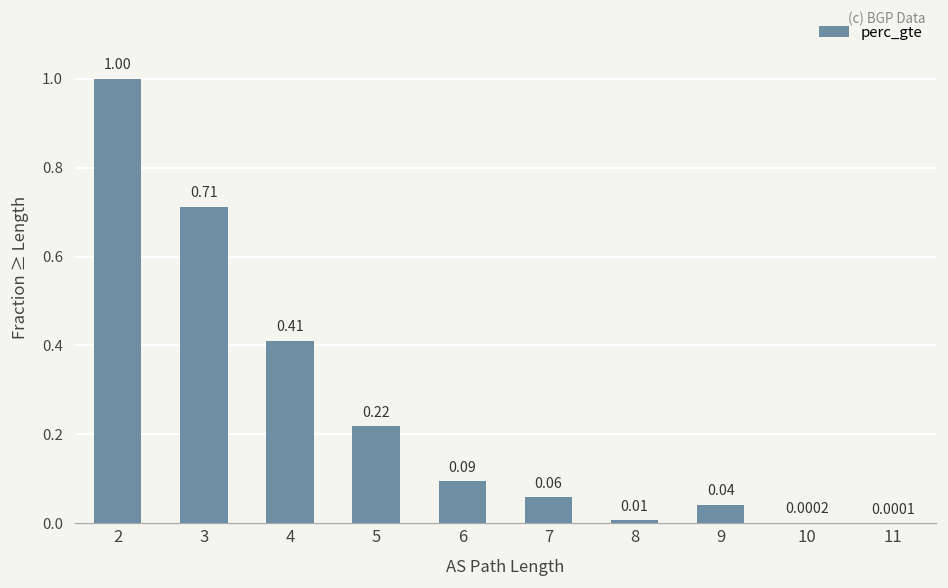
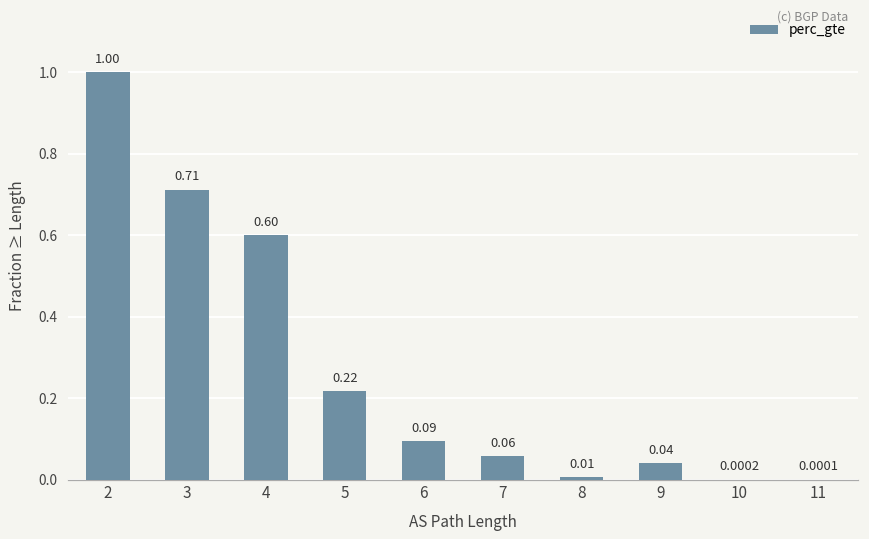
  {
    "2": 1.00,
    "3": 0.71,
-   "4": 0.41,
+   "4": 0.60,
    "5": 0.22,
    "6": 0.09,
    "7": 0.06,
    "8": 0.01,
    "9": 0.04,
    "10": 0.0002,
    "11": 0.0001
  }
